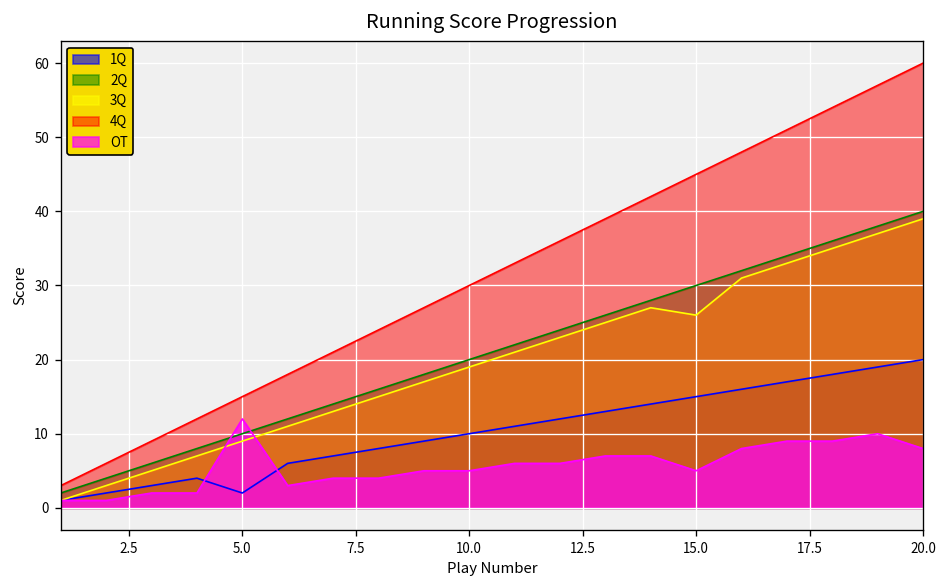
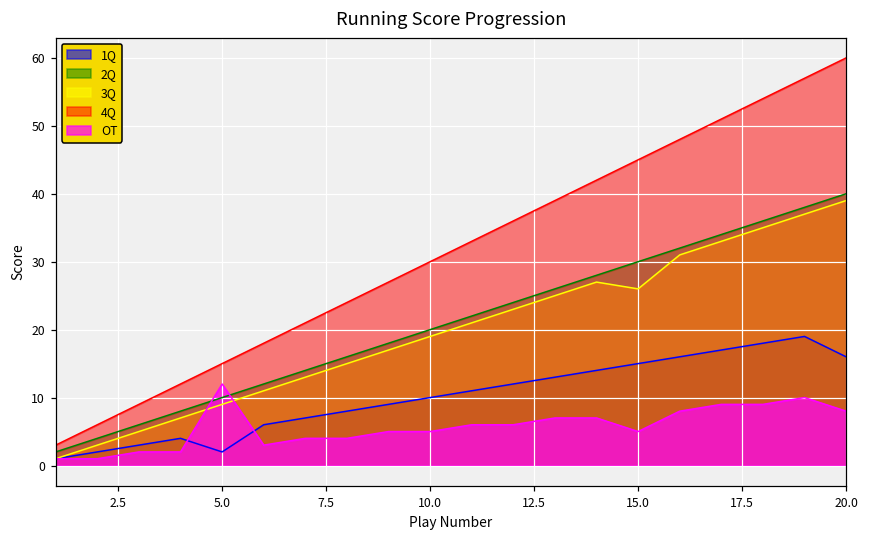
  {
    "1Q": {
      "5.0": 2,
      "10.0": 10,
      "15.0": 15,
-     "20.0": 20
+     "20.0": 16
    },
    "2Q": {
      "5.0": 10,
      "10.0": 20,
      "15.0": 30,
      "20.0": 40
    },
    "3Q": {
      "5.0": 9,
      "10.0": 19,
      "15.0": 26,
      "20.0": 39
    },
    "4Q": {
      "5.0": 15,
      "10.0": 30,
      "15.0": 45,
      "20.0": 60
    },
    "OT": {
      "5.0": 12,
      "10.0": 5,
      "15.0": 5,
      "20.0": 8
    }
  }
